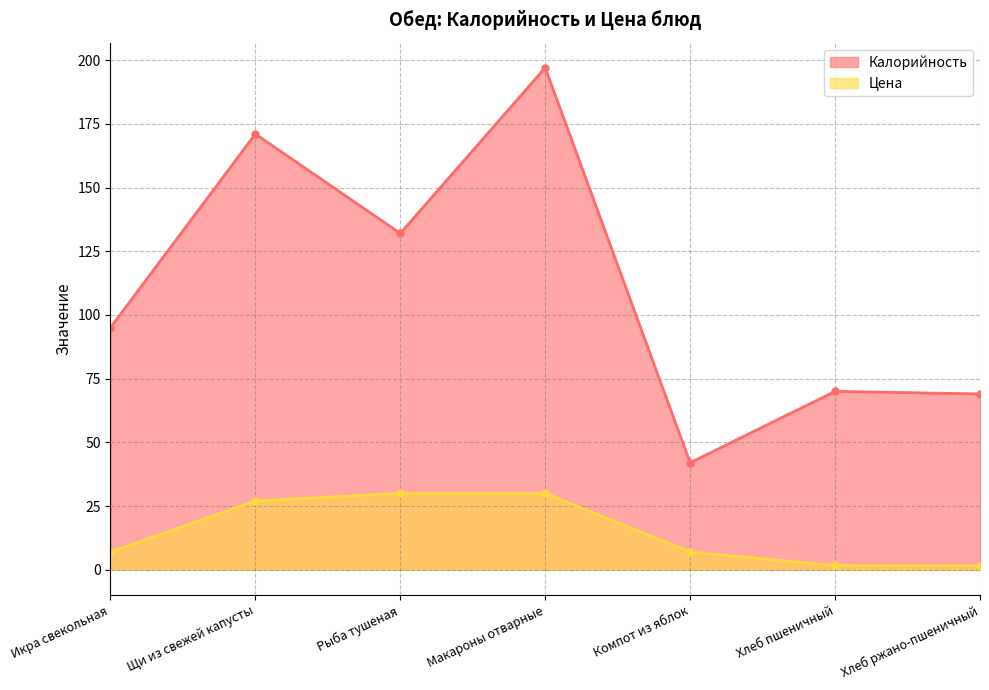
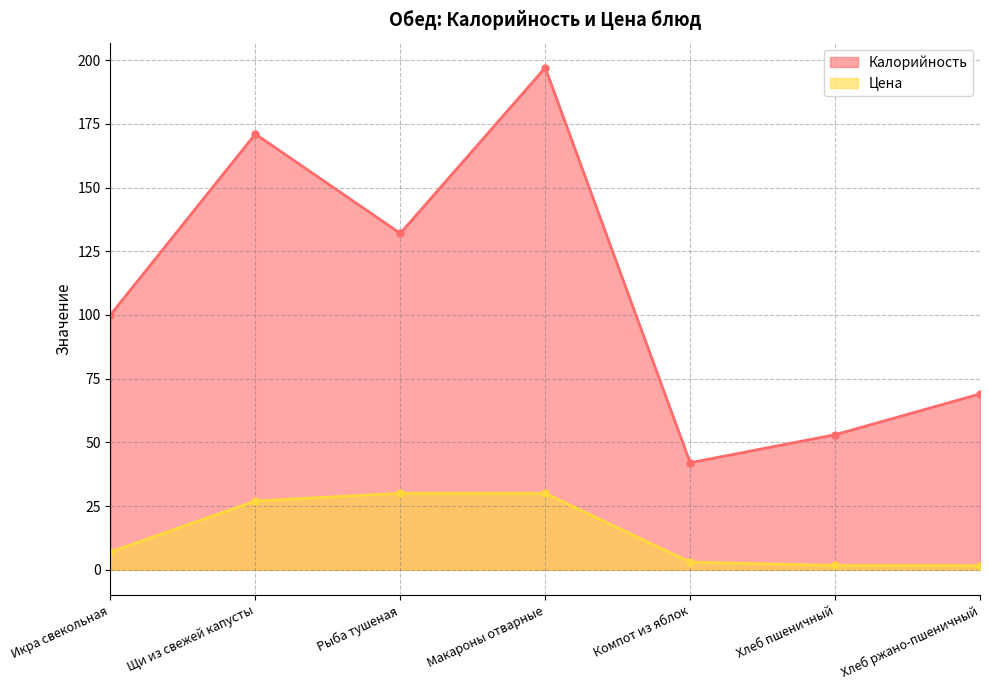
  {
    "Калорийность": {
-     "Икра свекольная": 95,
+     "Икра свекольная": 100,
      "Щи из свежей капусты": 171,
      "Рыба тушеная": 132,
      "Макароны отварные": 197,
      "Компот из яблок": 42,
-     "Хлеб пшеничный": 70,
+     "Хлеб пшеничный": 53,
      "Хлеб ржано-пшеничный": 69
    },
    "Цена": {
      "Икра свекольная": 7,
      "Щи из свежей капусты": 27,
      "Рыба тушеная": 30,
      "Макароны отварные": 30,
-     "Компот из яблок": 7,
+     "Компот из яблок": 3,
      "Хлеб пшеничный": 2,
      "Хлеб ржано-пшеничный": 2
    }
  }
